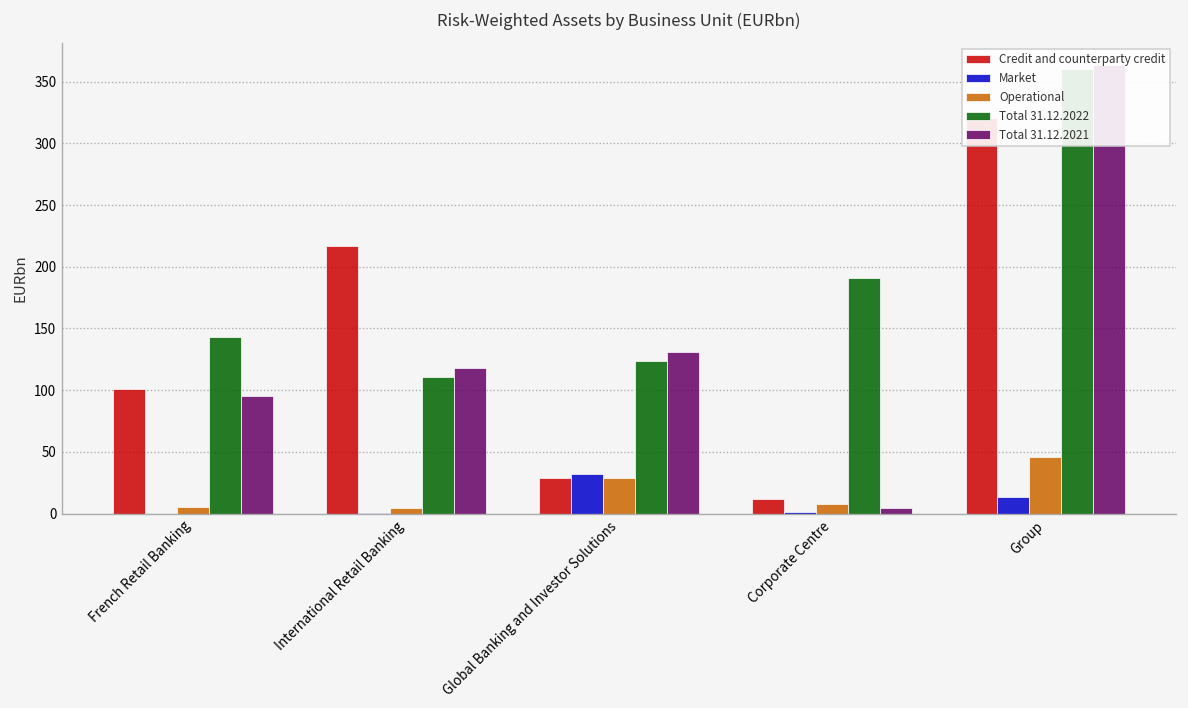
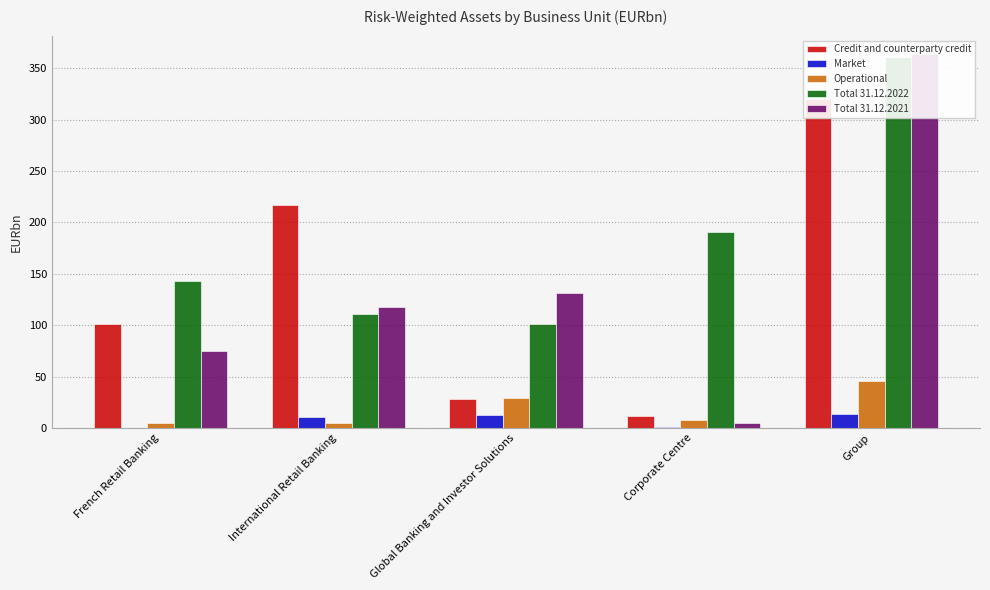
  {
    "Credit and counterparty credit": {
      "French Retail Banking": 101,
      "International Retail Banking": 217,
      "Global Banking and Investor Solutions": 29,
      "Corporate Centre": 12
    },
    "Market": {
      "French Retail Banking": 0,
-     "International Retail Banking": 0,
-     "Global Banking and Investor Solutions": 32,
+     "International Retail Banking": 11,
+     "Global Banking and Investor Solutions": 13,
      "Group": 14
    },
    "Operational": {
      "French Retail Banking": 5,
      "International Retail Banking": 5,
      "Global Banking and Investor Solutions": 29,
      "Corporate Centre": 7,
      "Group": 46
    },
    "Total 31.12.2022": {
      "French Retail Banking": 143,
      "International Retail Banking": 110,
-     "Global Banking and Investor Solutions": 124,
+     "Global Banking and Investor Solutions": 101,
      "Corporate Centre": 191
    },
    "Total 31.12.2021": {
-     "French Retail Banking": 96,
+     "French Retail Banking": 75,
      "International Retail Banking": 118,
      "Global Banking and Investor Solutions": 131,
      "Corporate Centre": 5
    }
  }
